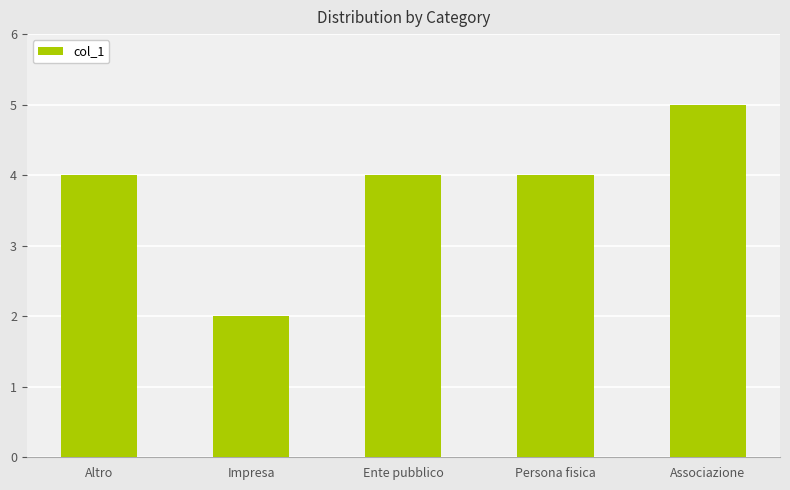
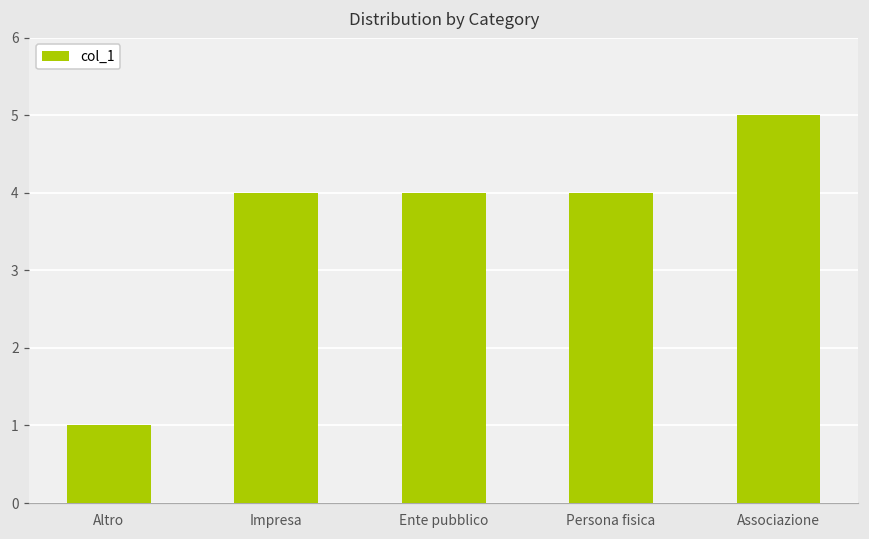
  {
-   "Altro": 4,
-   "Impresa": 2,
+   "Altro": 1,
+   "Impresa": 4,
    "Ente pubblico": 4,
    "Persona fisica": 4,
    "Associazione": 5
  }
